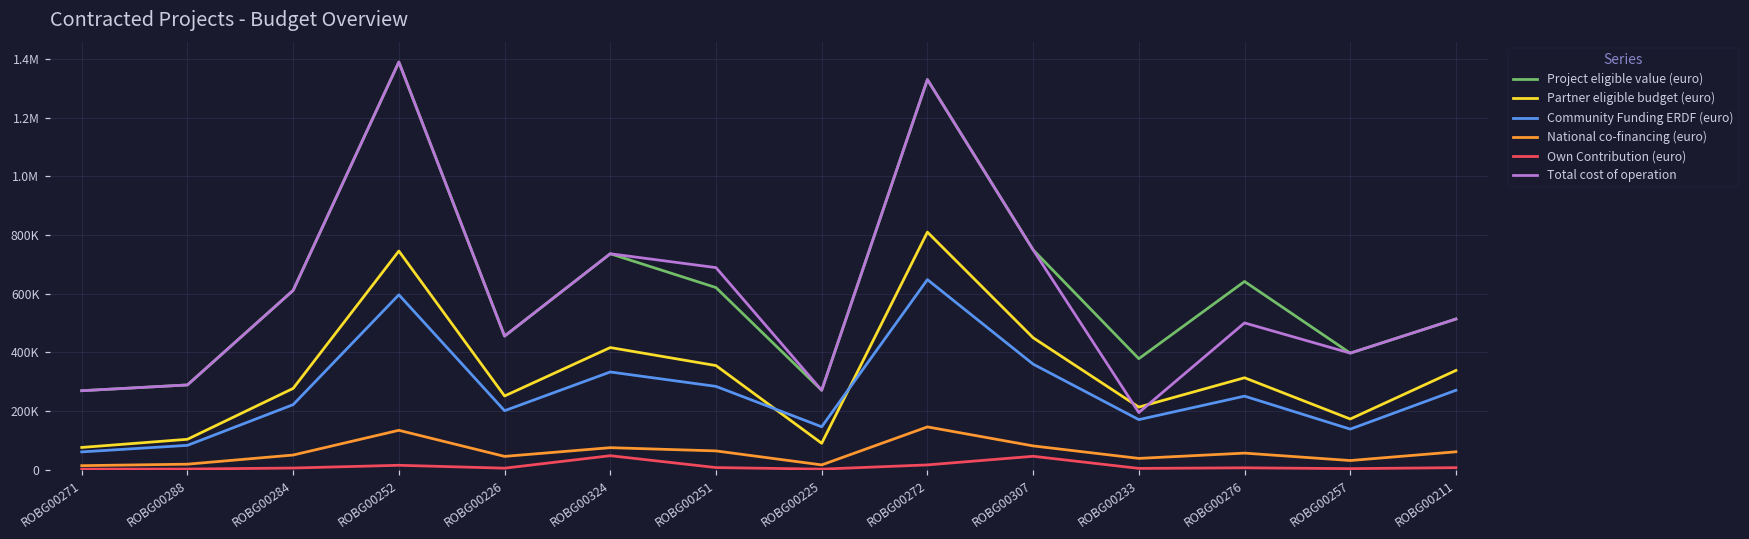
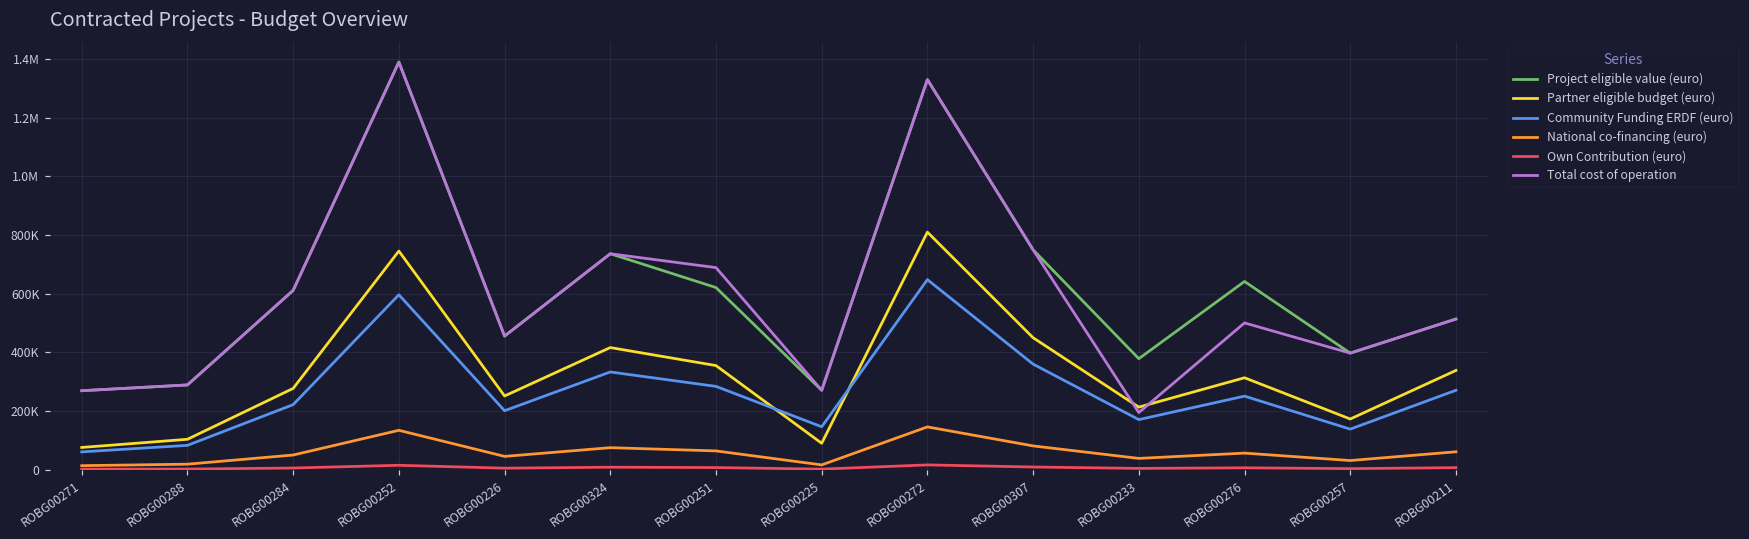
  {
    "Project eligible value (euro)": {
      "ROBG00251": 620000,
      "ROBG00233": 380000,
      "ROBG00276": 640000
    },
    "Partner eligible budget (euro)": {
      "ROBG00271": 80000,
      "ROBG00288": 100000,
      "ROBG00284": 280000,
      "ROBG00252": 750000,
      "ROBG00226": 250000,
      "ROBG00324": 420000,
      "ROBG00251": 360000,
      "ROBG00225": 90000,
      "ROBG00272": 810000,
      "ROBG00307": 450000,
      "ROBG00233": 210000,
      "ROBG00276": 310000,
      "ROBG00257": 170000,
      "ROBG00211": 340000
    },
    "Community Funding ERDF (euro)": {
      "ROBG00271": 60000,
      "ROBG00288": 80000,
      "ROBG00284": 220000,
      "ROBG00252": 600000,
      "ROBG00226": 200000,
      "ROBG00324": 330000,
      "ROBG00251": 280000,
      "ROBG00225": 150000,
      "ROBG00272": 650000,
      "ROBG00307": 360000,
      "ROBG00233": 170000,
      "ROBG00276": 250000,
      "ROBG00257": 140000,
      "ROBG00211": 270000
    },
    "National co-financing (euro)": {
      "ROBG00271": 10000,
      "ROBG00288": 20000,
      "ROBG00284": 50000,
      "ROBG00252": 130000,
      "ROBG00226": 50000,
      "ROBG00324": 70000,
      "ROBG00251": 60000,
      "ROBG00225": 20000,
      "ROBG00272": 150000,
      "ROBG00307": 80000,
      "ROBG00233": 40000,
      "ROBG00276": 60000,
      "ROBG00257": 30000,
      "ROBG00211": 60000
    },
    "Own Contribution (euro)": {
      "ROBG00271": 0,
      "ROBG00288": 0,
      "ROBG00284": 10000,
      "ROBG00252": 10000,
      "ROBG00226": 10000,
-     "ROBG00324": 50000,
+     "ROBG00324": 10000,
      "ROBG00251": 10000,
      "ROBG00225": 0,
      "ROBG00272": 20000,
-     "ROBG00307": 50000,
+     "ROBG00307": 10000,
      "ROBG00233": 0,
      "ROBG00276": 10000,
      "ROBG00257": 0,
      "ROBG00211": 10000
    },
    "Total cost of operation": {
      "ROBG00251": 690000,
      "ROBG00233": 190000,
      "ROBG00276": 500000
    }
  }
